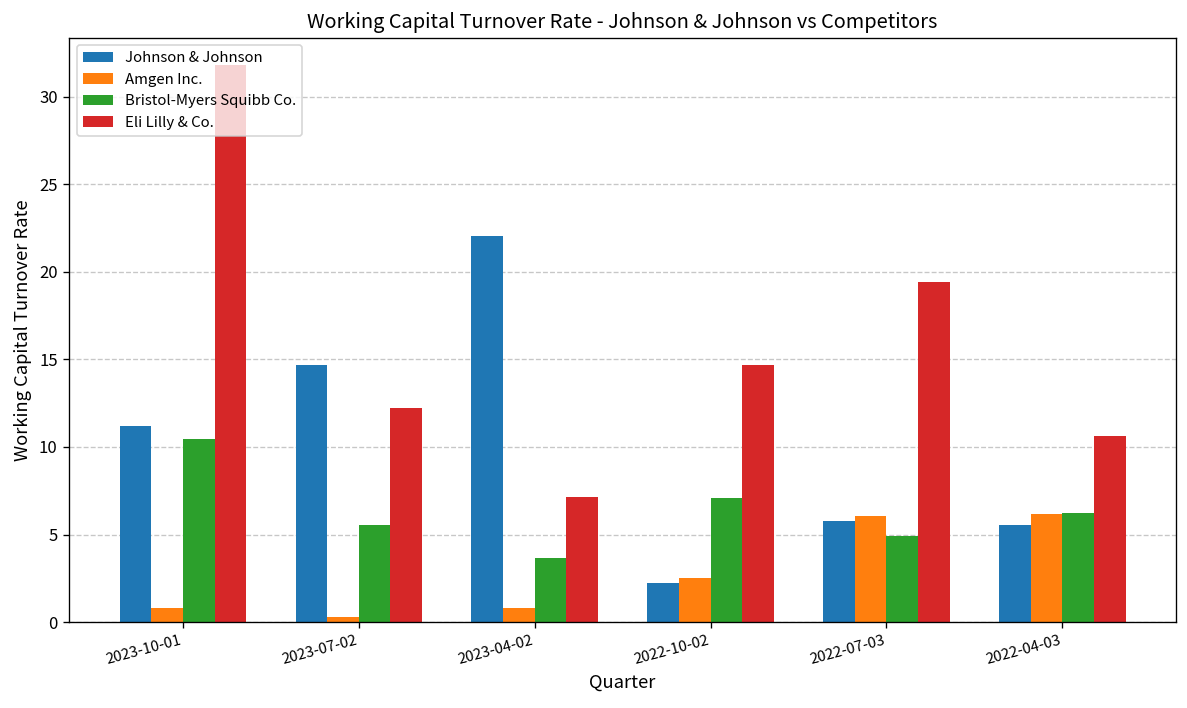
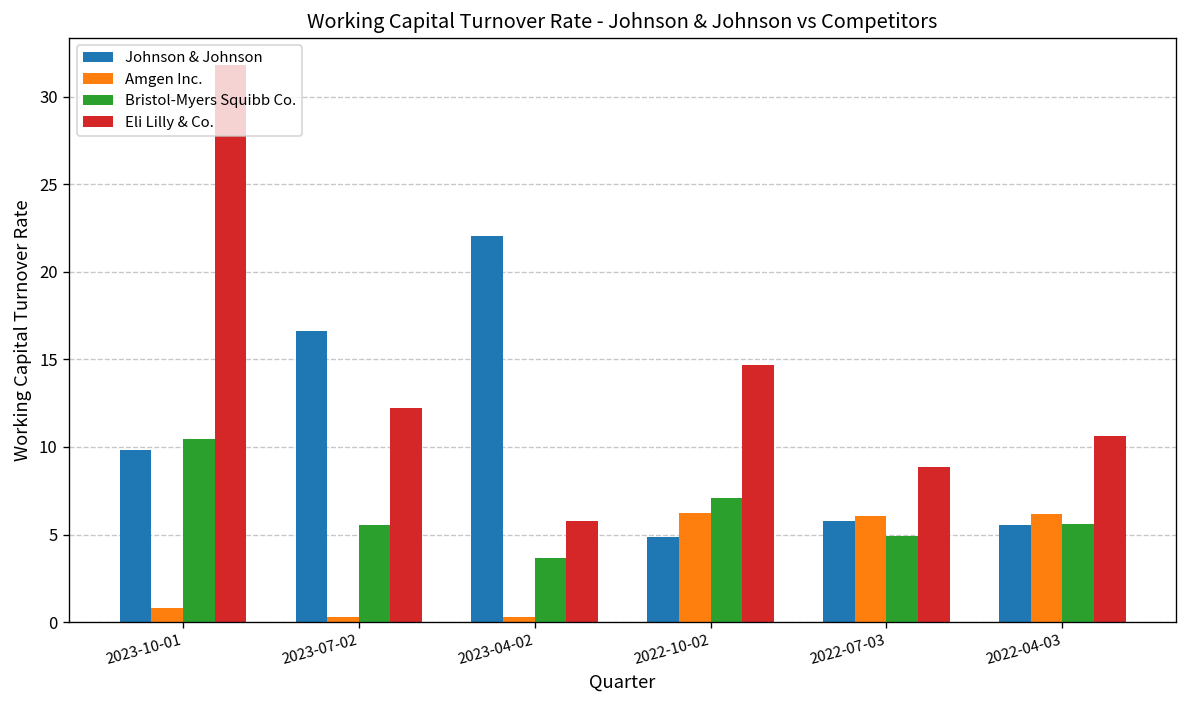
  {
    "Johnson & Johnson": {
-     "2023-10-01": 11.2,
-     "2023-07-02": 14.7,
+     "2023-10-01": 9.8,
+     "2023-07-02": 16.6,
      "2023-04-02": 22.0,
-     "2022-10-02": 2.2,
+     "2022-10-02": 4.9,
      "2022-07-03": 5.8,
      "2022-04-03": 5.6
    },
    "Amgen Inc.": {
      "2023-10-01": 0.8,
      "2023-07-02": 0.3,
-     "2023-04-02": 0.8,
-     "2022-10-02": 2.5,
+     "2023-04-02": 0.3,
+     "2022-10-02": 6.2,
      "2022-07-03": 6.1,
      "2022-04-03": 6.2
    },
    "Bristol-Myers Squibb Co.": {
      "2023-10-01": 10.5,
      "2023-07-02": 5.5,
      "2023-04-02": 3.7,
      "2022-10-02": 7.1,
      "2022-07-03": 4.9,
-     "2022-04-03": 6.2
+     "2022-04-03": 5.6
    },
    "Eli Lilly & Co.": {
      "2023-07-02": 12.2,
-     "2023-04-02": 7.1,
+     "2023-04-02": 5.8,
      "2022-10-02": 14.7,
-     "2022-07-03": 19.5,
+     "2022-07-03": 8.9,
      "2022-04-03": 10.6
    }
  }
